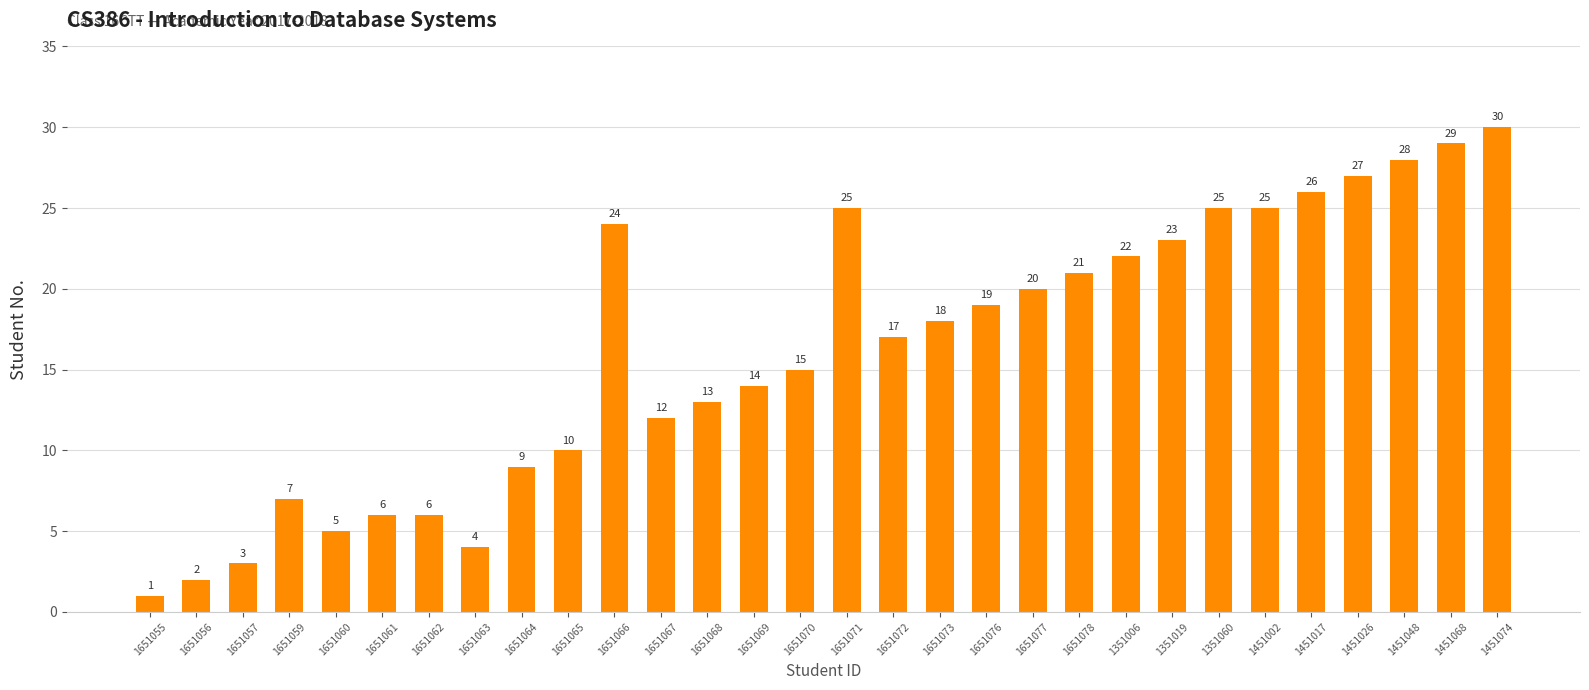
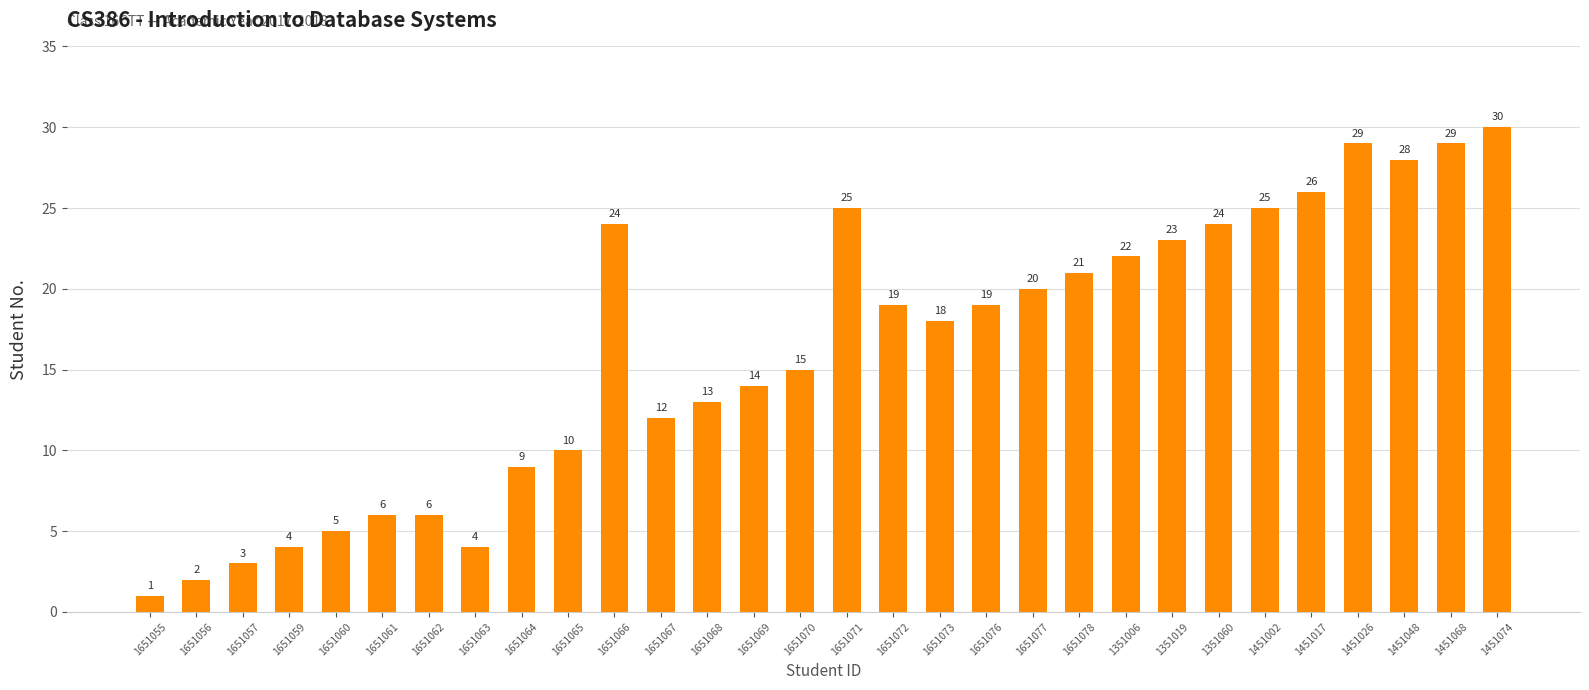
  {
    "1651055": 1,
    "1651056": 2,
    "1651057": 3,
-   "1651059": 7,
+   "1651059": 4,
    "1651060": 5,
    "1651061": 6,
    "1651062": 6,
    "1651063": 4,
    "1651064": 9,
    "1651065": 10,
    "1651066": 24,
    "1651067": 12,
    "1651068": 13,
    "1651069": 14,
    "1651070": 15,
    "1651071": 25,
-   "1651072": 17,
+   "1651072": 19,
    "1651073": 18,
    "1651076": 19,
    "1651077": 20,
    "1651078": 21,
    "1351006": 22,
    "1351019": 23,
-   "1351060": 25,
+   "1351060": 24,
    "1451002": 25,
    "1451017": 26,
-   "1451026": 27,
+   "1451026": 29,
    "1451048": 28,
    "1451068": 29,
    "1451074": 30
  }
